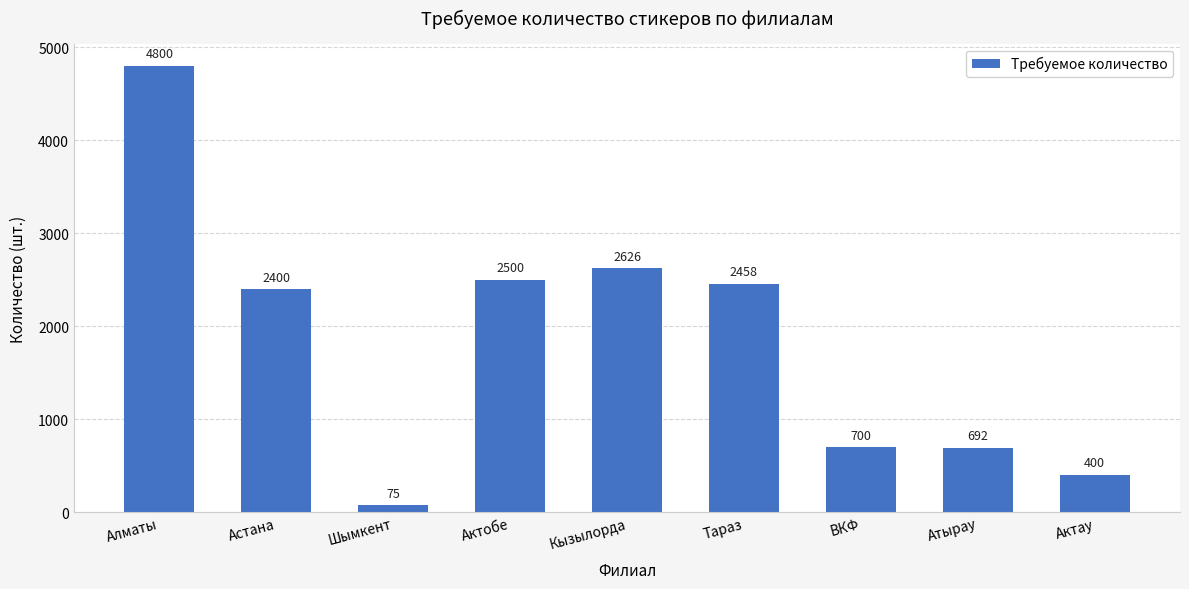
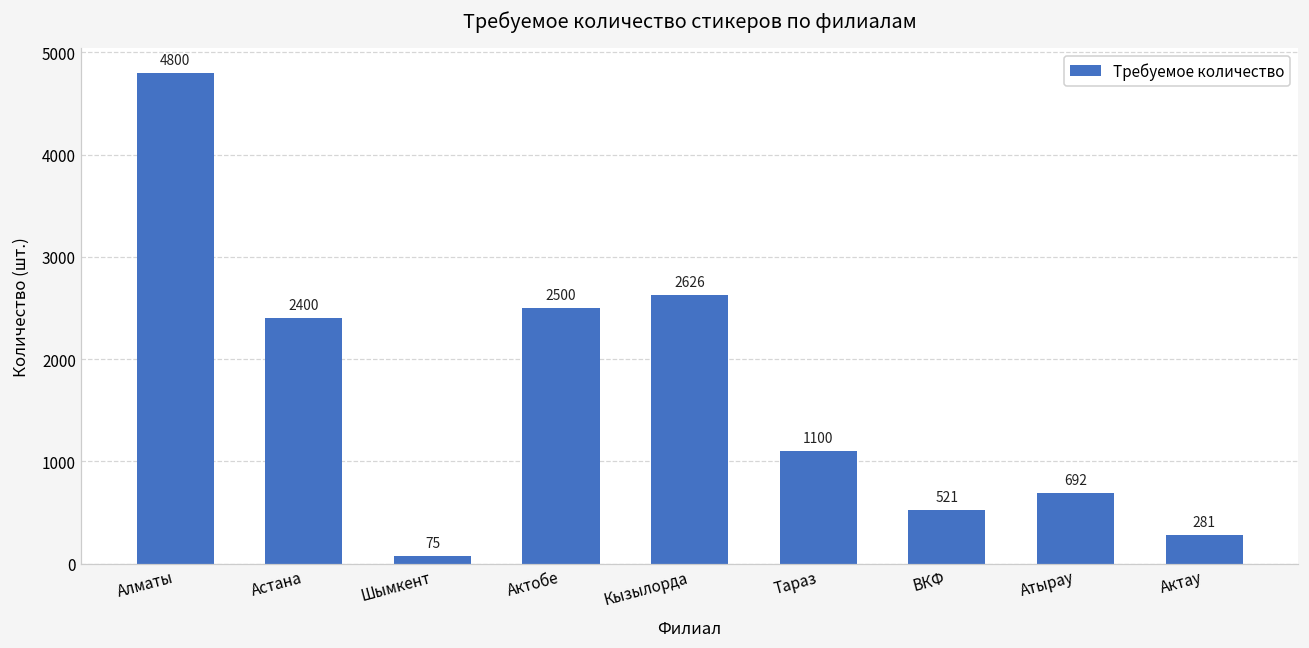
  {
    "Алматы": 4800,
    "Астана": 2400,
    "Шымкент": 75,
    "Актобе": 2500,
    "Кызылорда": 2626,
-   "Тараз": 2458,
-   "ВКФ": 700,
+   "Тараз": 1100,
+   "ВКФ": 521,
    "Атырау": 692,
-   "Актау": 400
+   "Актау": 281
  }
